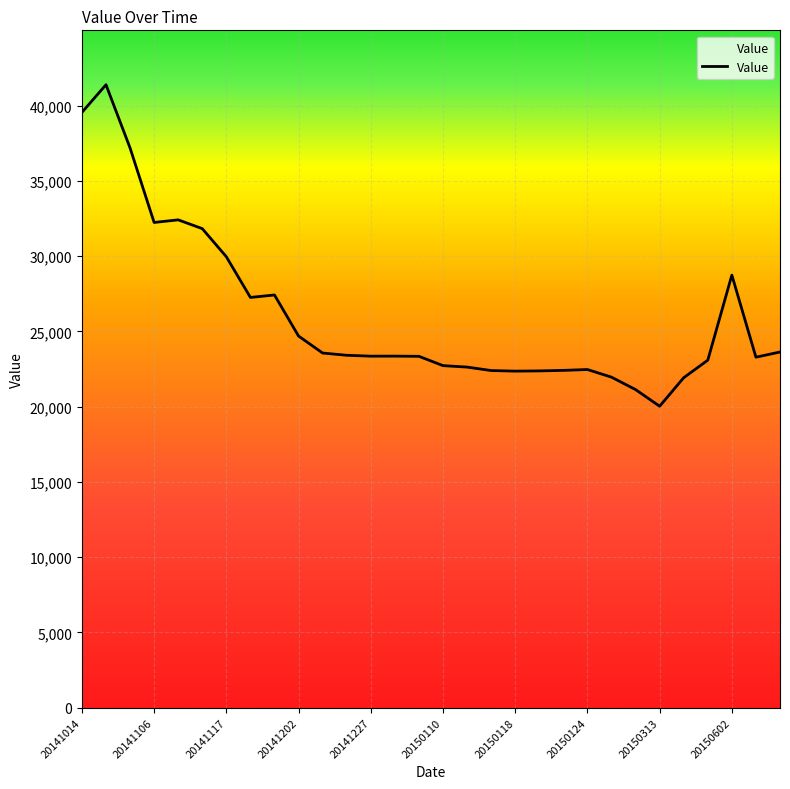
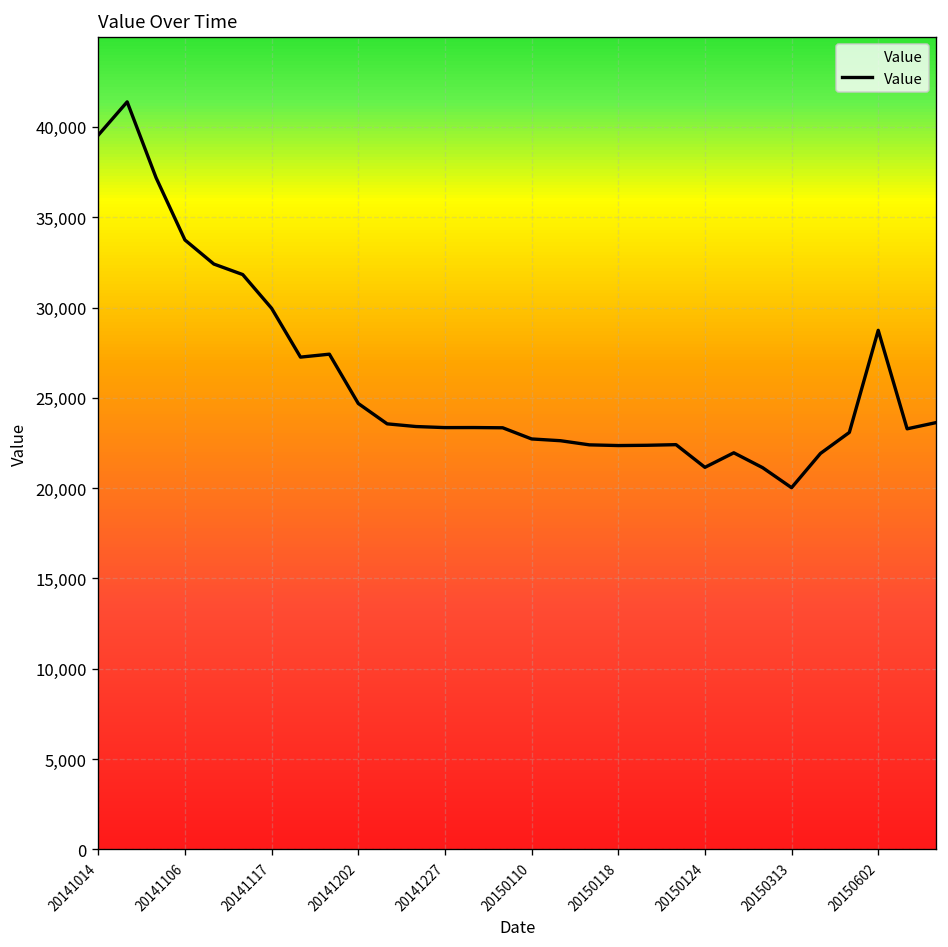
  {
    "20141014": "39,500",
-   "20141106": "32,200",
+   "20141106": "33,700",
    "20141117": "30,000",
    "20150110": "22,700",
-   "20150124": "22,500",
+   "20150124": "21,200",
    "20150313": "20,000",
    "20150602": "28,700"
  }
